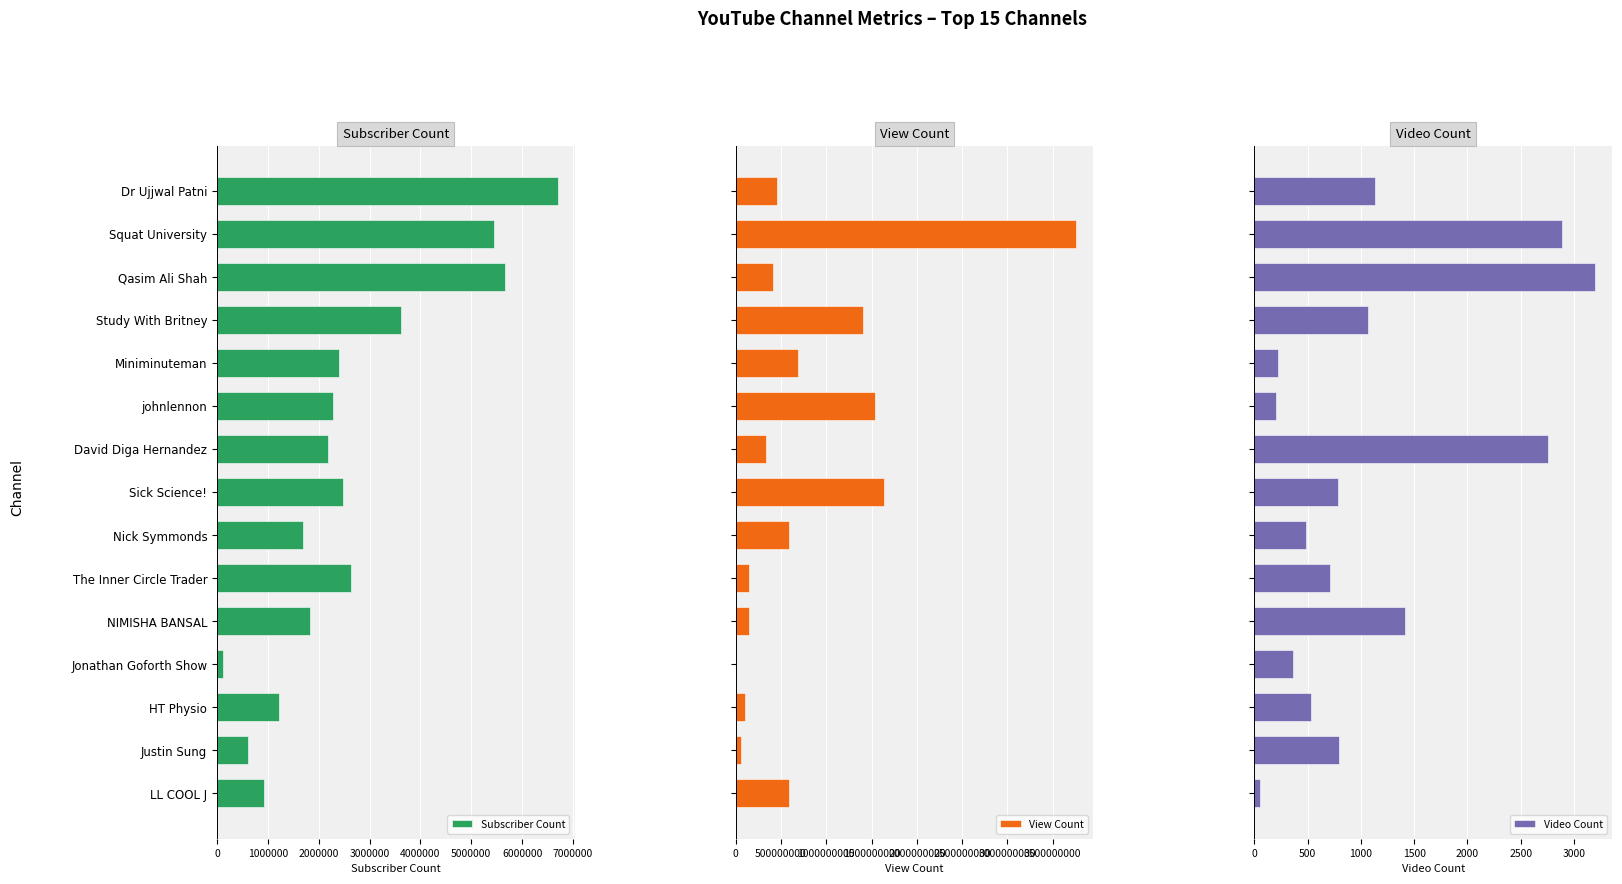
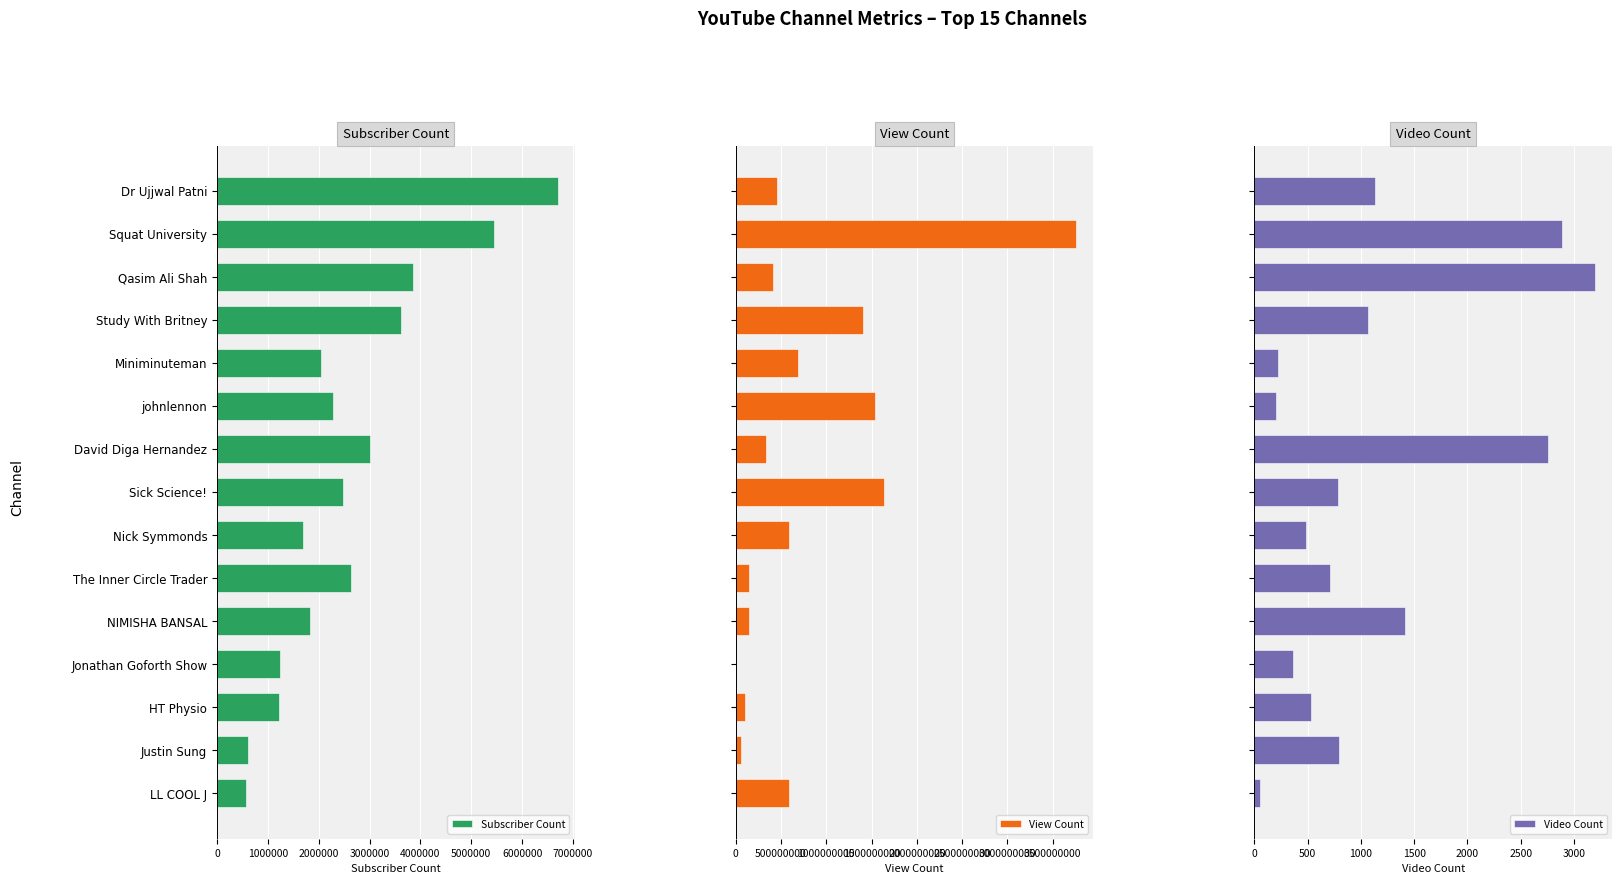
  {
    "Subscriber Count": {
      "Dr Ujjwal Patni": 6700000,
      "Squat University": 5500000,
-     "Qasim Ali Shah": 5700000,
+     "Qasim Ali Shah": 3900000,
      "Study With Britney": 3600000,
-     "Miniminuteman": 2400000,
+     "Miniminuteman": 2000000,
      "johnlennon": 2300000,
-     "David Diga Hernandez": 2200000,
+     "David Diga Hernandez": 3000000,
      "Sick Science!": 2500000,
      "Nick Symmonds": 1700000,
      "The Inner Circle Trader": 2600000,
      "NIMISHA BANSAL": 1800000,
-     "Jonathan Goforth Show": 100000,
+     "Jonathan Goforth Show": 1200000,
      "HT Physio": 1200000,
      "Justin Sung": 600000,
-     "LL COOL J": 900000
+     "LL COOL J": 600000
    }
  }
